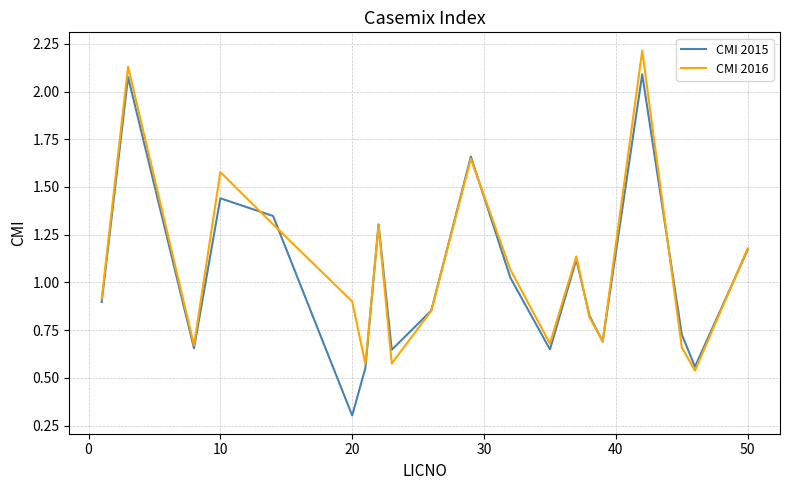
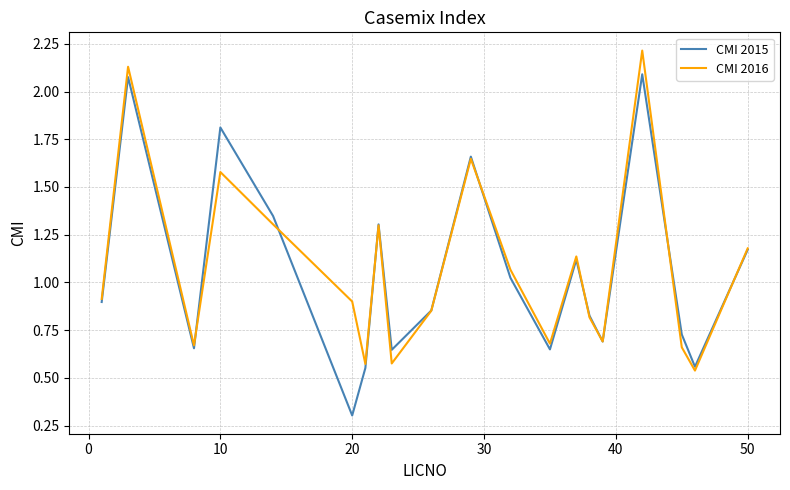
  {
    "CMI 2015": {
-     "10": 1.44,
+     "10": 1.81,
      "20": 0.30
    },
    "CMI 2016": {
      "10": 1.58,
      "20": 0.90
    }
  }
